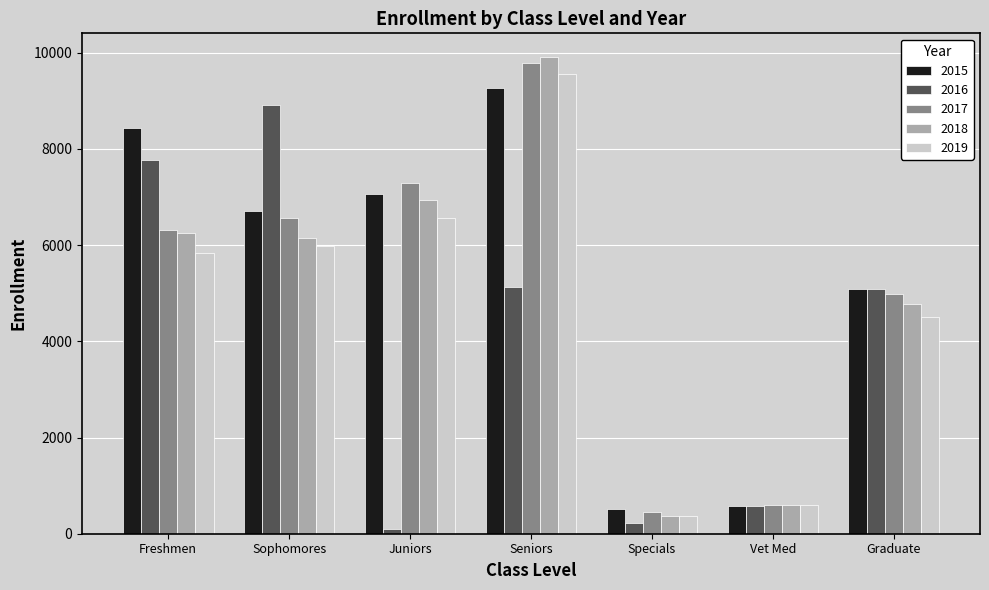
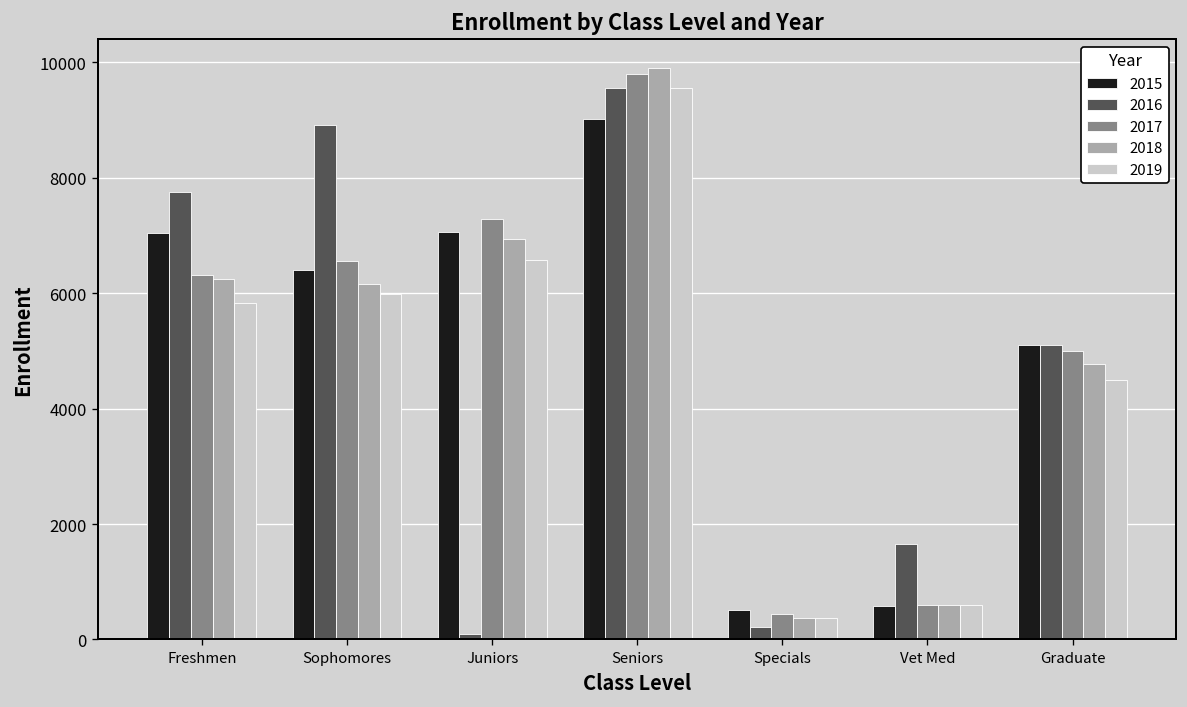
  {
    "2015": {
-     "Freshmen": 8400,
-     "Sophomores": 6700,
+     "Freshmen": 7000,
+     "Sophomores": 6400,
      "Juniors": 7100,
-     "Seniors": 9300,
+     "Seniors": 9000,
      "Specials": 500,
      "Vet Med": 600,
      "Graduate": 5100
    },
    "2016": {
      "Freshmen": 7800,
      "Sophomores": 8900,
      "Juniors": 100,
-     "Seniors": 5100,
+     "Seniors": 9500,
      "Specials": 200,
-     "Vet Med": 600,
+     "Vet Med": 1600,
      "Graduate": 5100
    }
  }
